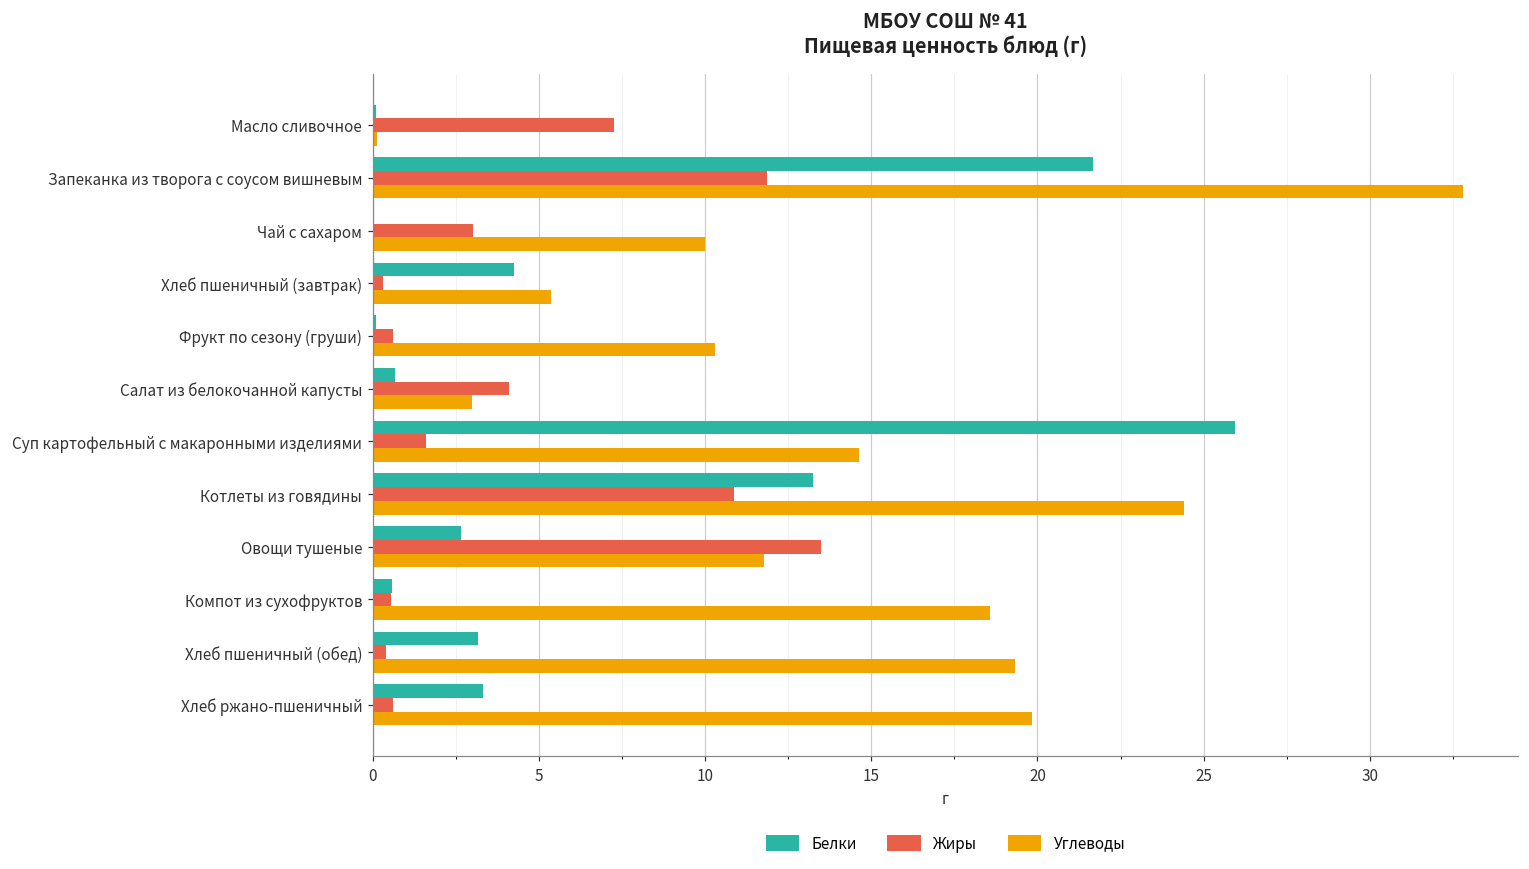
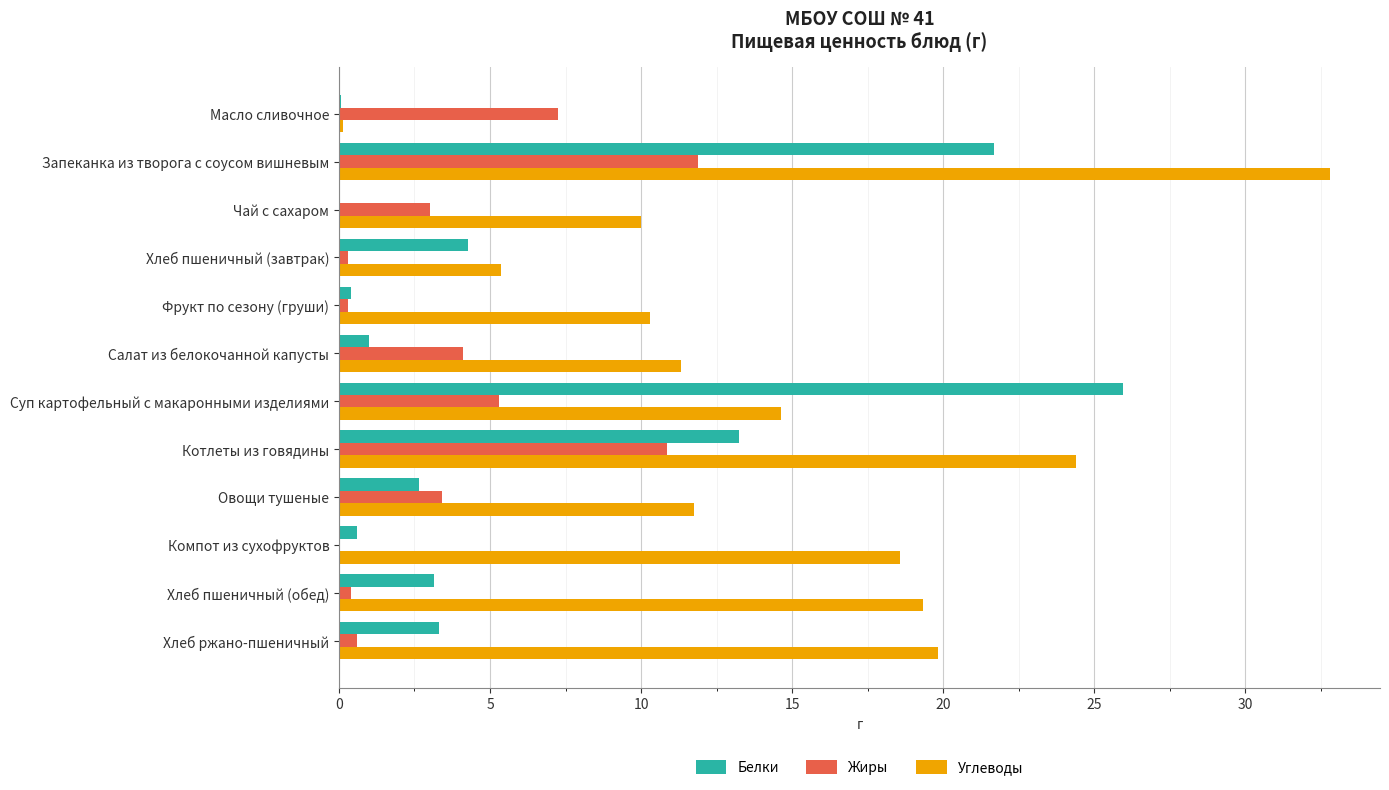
  {
    "Белки": {
      "Запеканка из творога с соусом вишневым": 21.7,
      "Чай с сахаром": 0.0,
      "Хлеб пшеничный (завтрак)": 4.3,
-     "Фрукт по сезону (груши)": 0.1,
-     "Салат из белокочанной капусты": 0.7,
+     "Фрукт по сезону (груши)": 0.4,
+     "Салат из белокочанной капусты": 1.0,
      "Суп картофельный с макаронными изделиями": 26.0,
      "Котлеты из говядины": 13.2,
      "Овощи тушеные": 2.7,
      "Компот из сухофруктов": 0.6,
      "Хлеб пшеничный (обед)": 3.2,
      "Хлеб ржано-пшеничный": 3.3
    },
    "Жиры": {
      "Масло сливочное": 7.3,
      "Запеканка из творога с соусом вишневым": 11.9,
      "Чай с сахаром": 3.0,
      "Хлеб пшеничный (завтрак)": 0.3,
-     "Фрукт по сезону (груши)": 0.6,
+     "Фрукт по сезону (груши)": 0.3,
      "Салат из белокочанной капусты": 4.1,
-     "Суп картофельный с макаронными изделиями": 1.6,
+     "Суп картофельный с макаронными изделиями": 5.3,
      "Котлеты из говядины": 10.9,
-     "Овощи тушеные": 13.5,
-     "Компот из сухофруктов": 0.5,
+     "Овощи тушеные": 3.4,
+     "Компот из сухофруктов": 0.1,
      "Хлеб пшеничный (обед)": 0.4,
      "Хлеб ржано-пшеничный": 0.6
    },
    "Углеводы": {
      "Масло сливочное": 0.1,
      "Запеканка из творога с соусом вишневым": 32.8,
      "Чай с сахаром": 10.0,
      "Хлеб пшеничный (завтрак)": 5.4,
      "Фрукт по сезону (груши)": 10.3,
-     "Салат из белокочанной капусты": 3.0,
+     "Салат из белокочанной капусты": 11.3,
      "Суп картофельный с макаронными изделиями": 14.6,
      "Котлеты из говядины": 24.4,
      "Овощи тушеные": 11.8,
      "Компот из сухофруктов": 18.6,
      "Хлеб пшеничный (обед)": 19.3,
      "Хлеб ржано-пшеничный": 19.8
    }
  }
